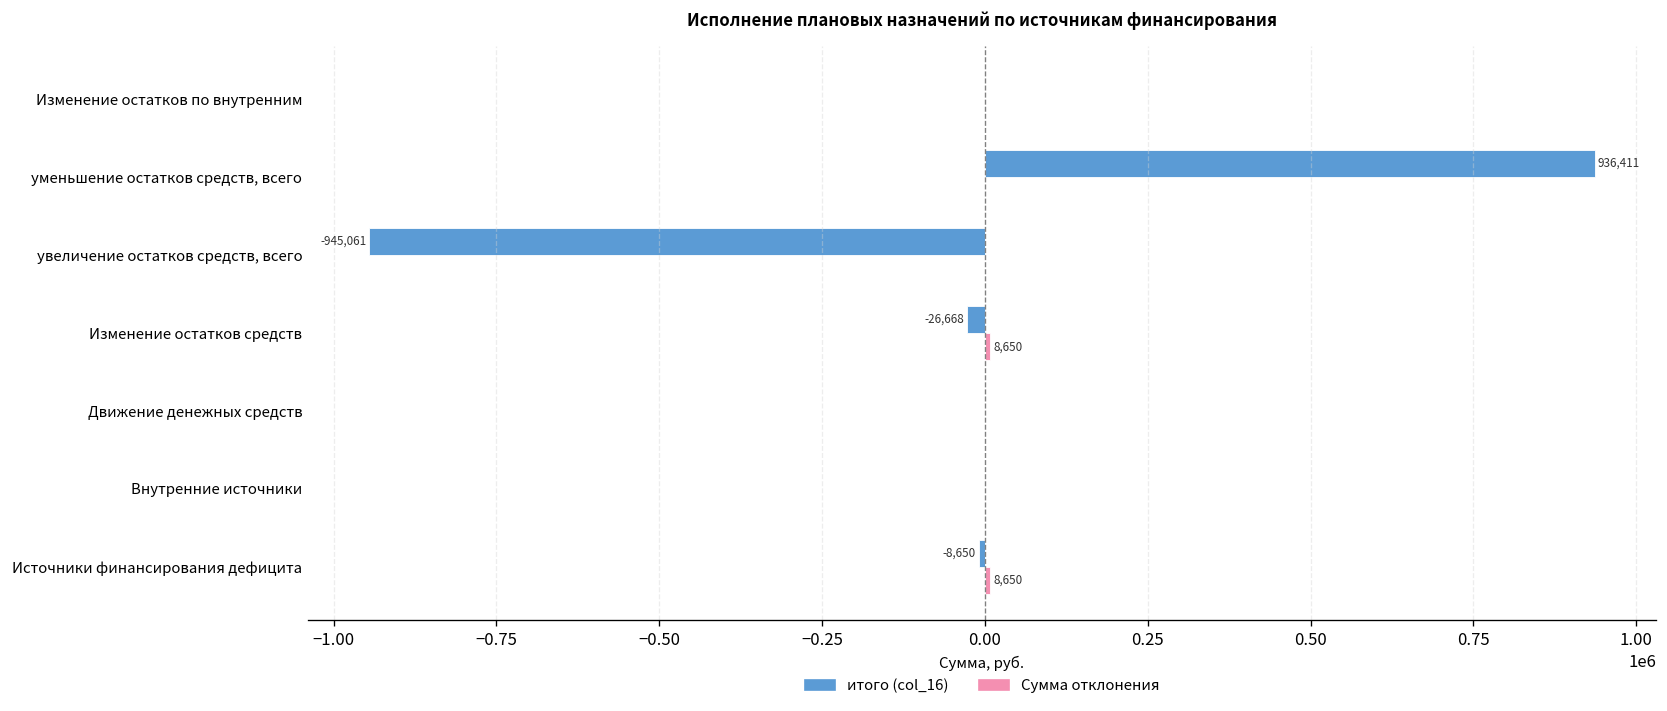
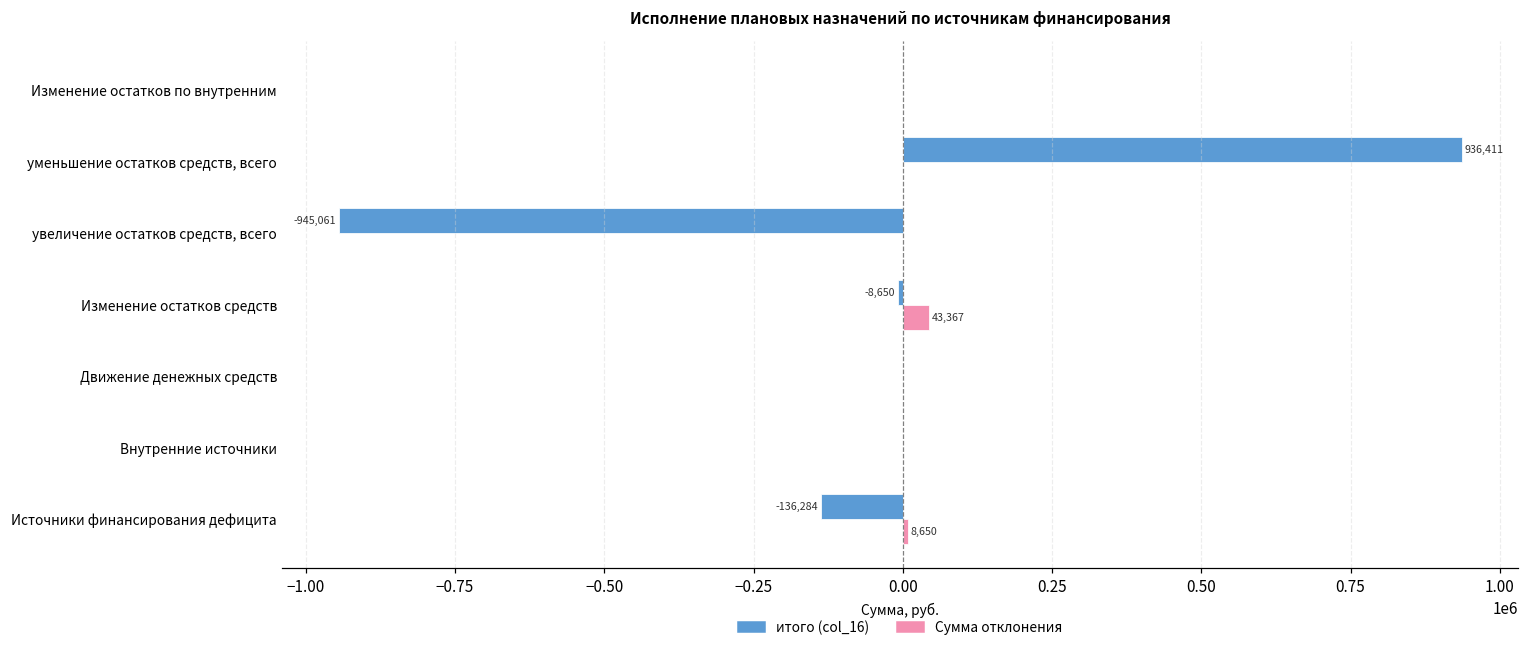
  {
    "итого (col_16)": {
      "уменьшение остатков средств, всего": "936,411",
      "увеличение остатков средств, всего": "-945,061",
-     "Изменение остатков средств": "-26,668",
-     "Источники финансирования дефицита": "-8,650"
+     "Изменение остатков средств": "-8,650",
+     "Источники финансирования дефицита": "-136,284"
    },
    "Сумма отклонения": {
-     "Изменение остатков средств": "8,650",
+     "Изменение остатков средств": "43,367",
      "Источники финансирования дефицита": "8,650"
    }
  }
